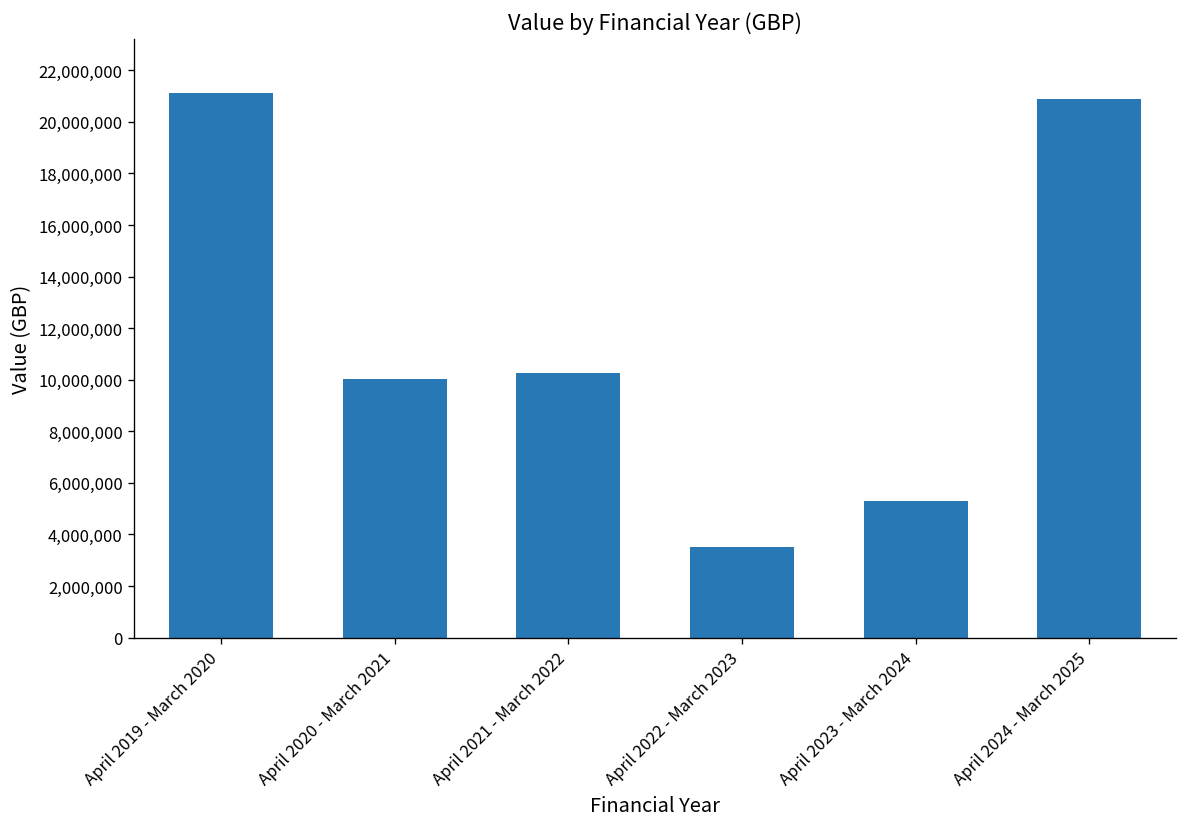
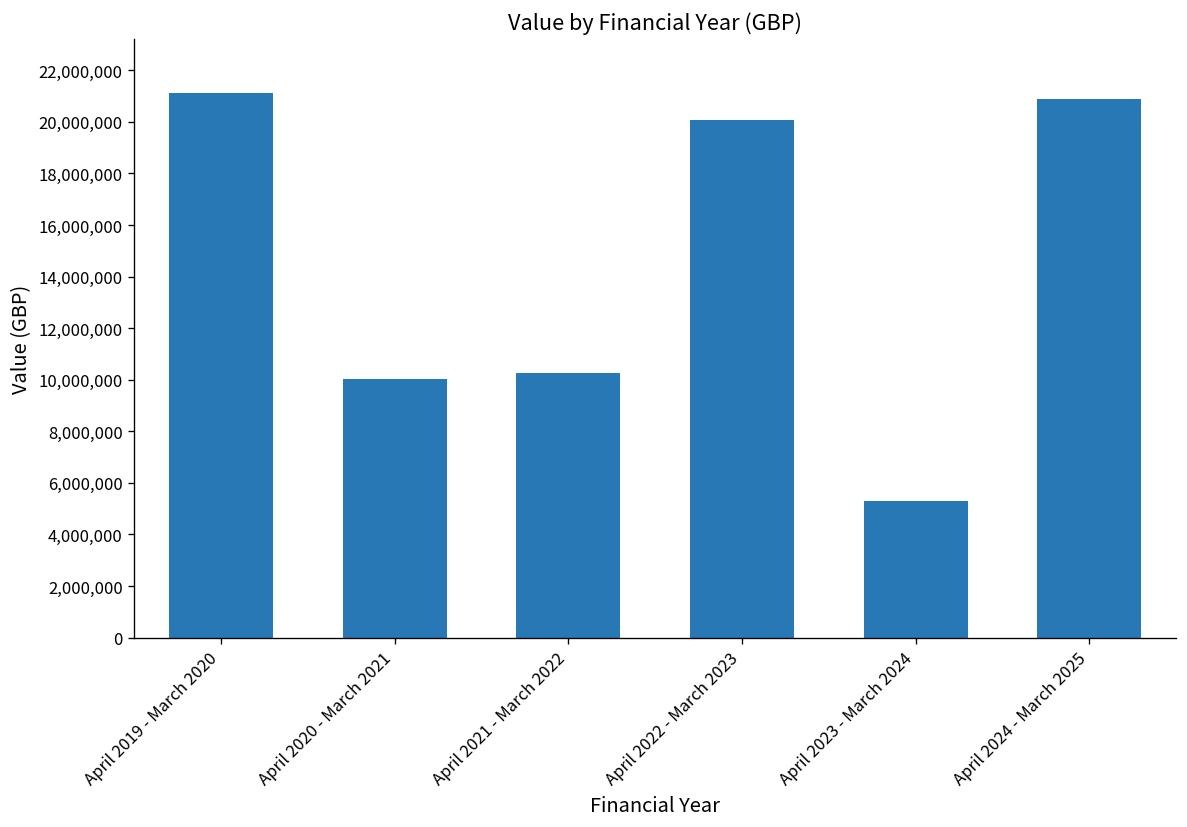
  {
    "April 2019 - March 2020": "21,100,000",
    "April 2020 - March 2021": "10,000,000",
    "April 2021 - March 2022": "10,300,000",
-   "April 2022 - March 2023": "3,500,000",
+   "April 2022 - March 2023": "20,100,000",
    "April 2023 - March 2024": "5,300,000",
    "April 2024 - March 2025": "20,900,000"
  }
